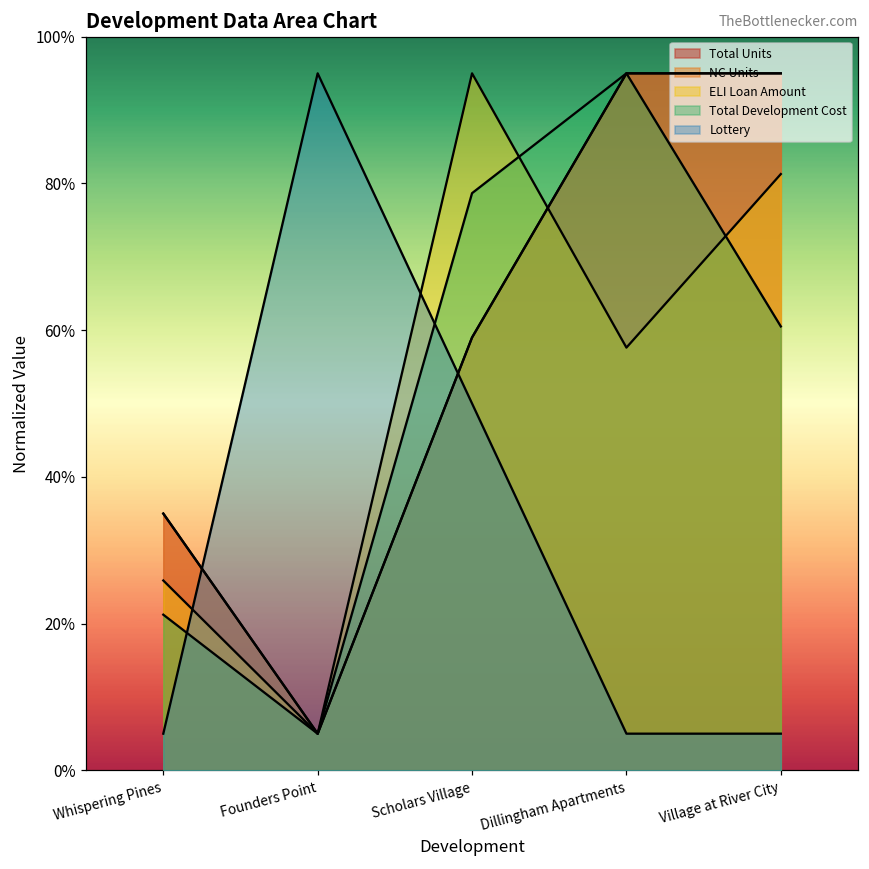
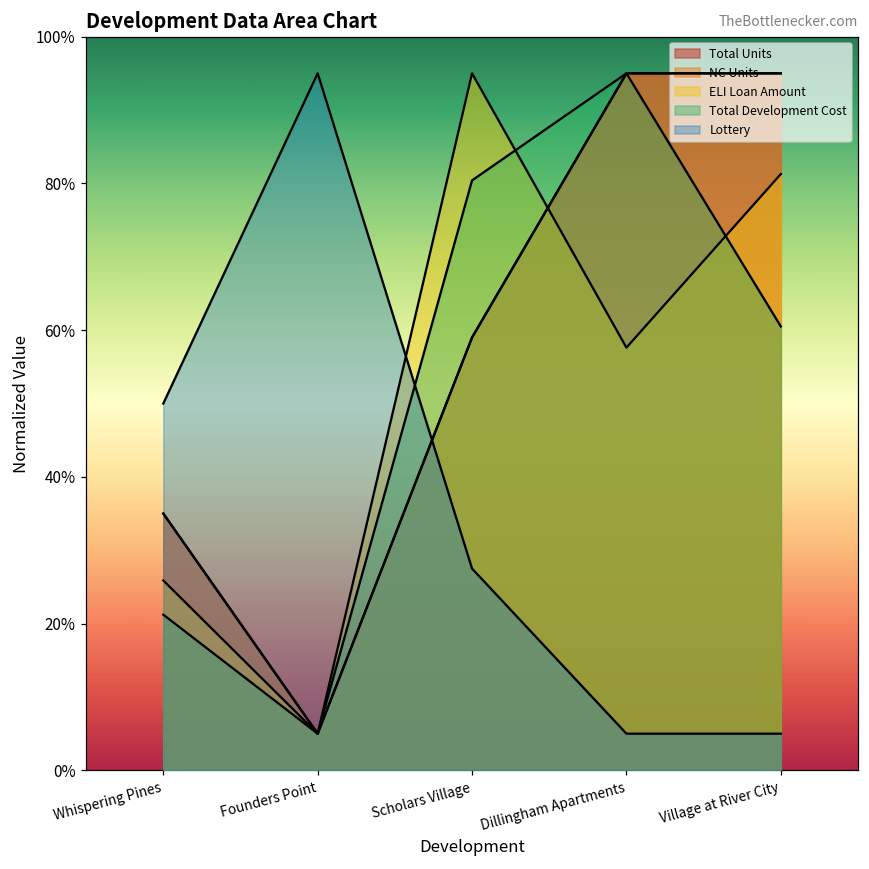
  {
    "Total Development Cost": {
      "Whispering Pines": "21%",
-     "Scholars Village": "79%",
+     "Scholars Village": "80%",
      "Village at River City": "61%"
    },
    "Lottery": {
-     "Whispering Pines": "5%",
+     "Whispering Pines": "50%",
      "Founders Point": "95%",
-     "Scholars Village": "50%",
+     "Scholars Village": "28%",
      "Dillingham Apartments": "5%",
      "Village at River City": "5%"
    }
  }
